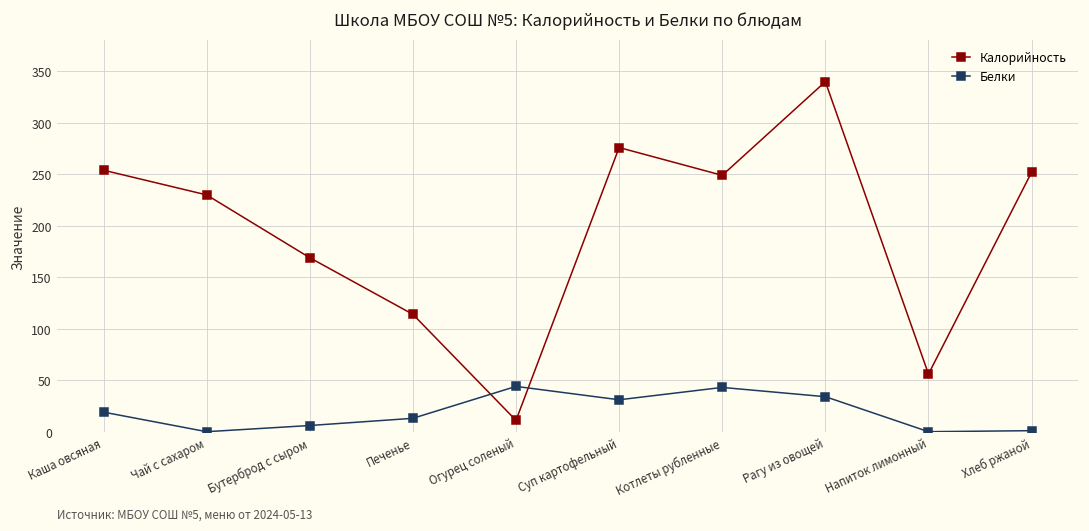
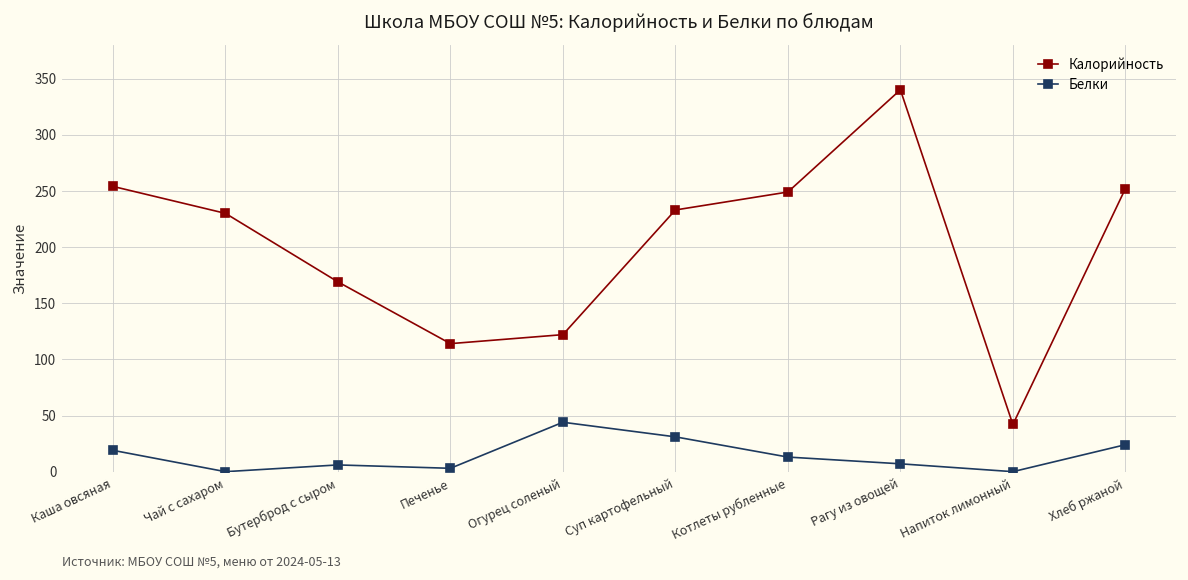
  {
    "Калорийность": {
      "Каша овсяная": 250,
      "Чай с сахаром": 230,
      "Бутерброд с сыром": 170,
      "Печенье": 110,
-     "Огурец соленый": 10,
-     "Суп картофельный": 280,
+     "Огурец соленый": 120,
+     "Суп картофельный": 230,
      "Котлеты рубленные": 250,
      "Рагу из овощей": 340,
-     "Напиток лимонный": 60,
+     "Напиток лимонный": 40,
      "Хлеб ржаной": 250
    },
    "Белки": {
      "Каша овсяная": 20,
      "Чай с сахаром": 0,
      "Бутерброд с сыром": 10,
-     "Печенье": 10,
+     "Печенье": 0,
      "Огурец соленый": 40,
      "Суп картофельный": 30,
-     "Котлеты рубленные": 40,
-     "Рагу из овощей": 30,
+     "Котлеты рубленные": 10,
+     "Рагу из овощей": 10,
      "Напиток лимонный": 0,
-     "Хлеб ржаной": 0
+     "Хлеб ржаной": 20
    }
  }
